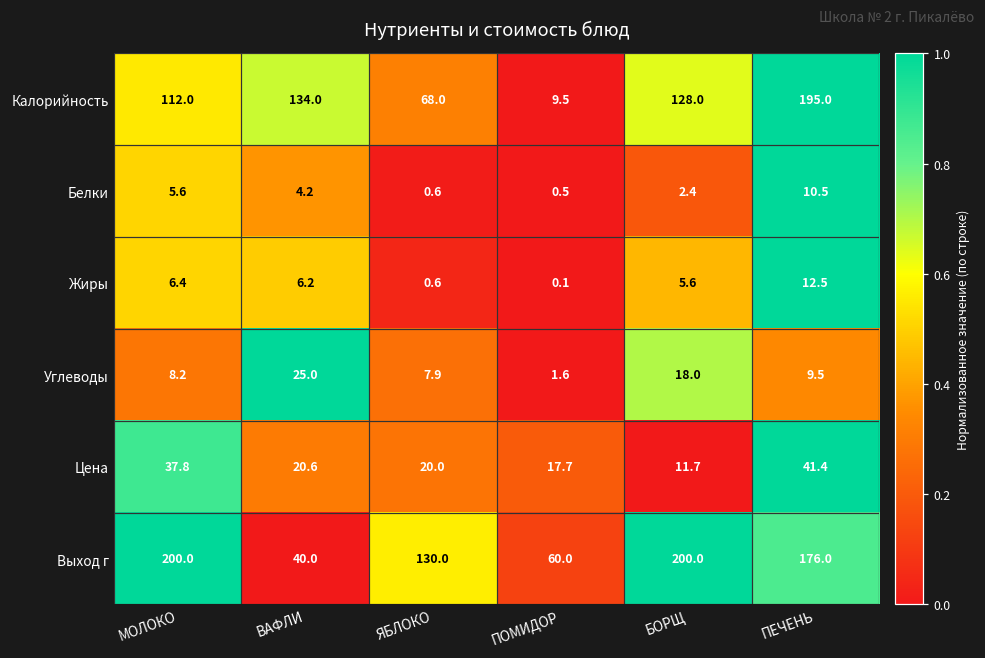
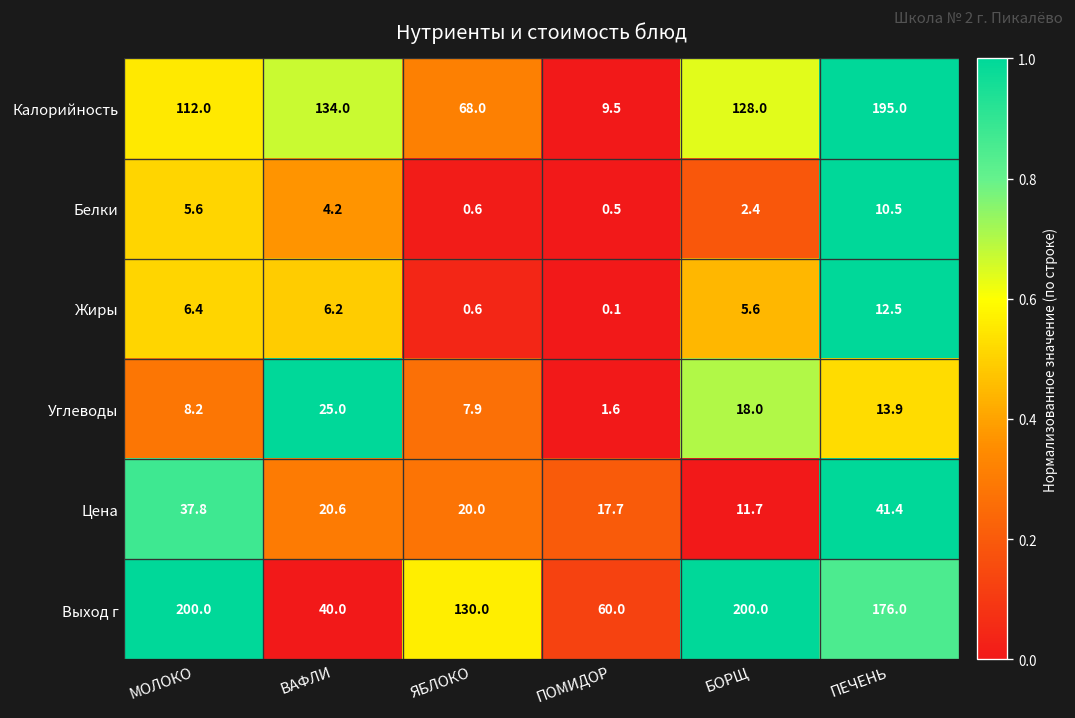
  {
    "Калорийность": {
      "МОЛОКО": 112.0,
      "ВАФЛИ": 134.0,
      "ЯБЛОКО": 68.0,
      "ПОМИДОР": 9.5,
      "БОРЩ": 128.0,
      "ПЕЧЕНЬ": 195.0
    },
    "Белки": {
      "МОЛОКО": 5.6,
      "ВАФЛИ": 4.2,
      "ЯБЛОКО": 0.6,
      "ПОМИДОР": 0.5,
      "БОРЩ": 2.4,
      "ПЕЧЕНЬ": 10.5
    },
    "Жиры": {
      "МОЛОКО": 6.4,
      "ВАФЛИ": 6.2,
      "ЯБЛОКО": 0.6,
      "ПОМИДОР": 0.1,
      "БОРЩ": 5.6,
      "ПЕЧЕНЬ": 12.5
    },
    "Углеводы": {
      "МОЛОКО": 8.2,
      "ВАФЛИ": 25.0,
      "ЯБЛОКО": 7.9,
      "ПОМИДОР": 1.6,
      "БОРЩ": 18.0,
-     "ПЕЧЕНЬ": 9.5
+     "ПЕЧЕНЬ": 13.9
    },
    "Цена": {
      "МОЛОКО": 37.8,
      "ВАФЛИ": 20.6,
      "ЯБЛОКО": 20.0,
      "ПОМИДОР": 17.7,
      "БОРЩ": 11.7,
      "ПЕЧЕНЬ": 41.4
    },
    "Выход г": {
      "МОЛОКО": 200.0,
      "ВАФЛИ": 40.0,
      "ЯБЛОКО": 130.0,
      "ПОМИДОР": 60.0,
      "БОРЩ": 200.0,
      "ПЕЧЕНЬ": 176.0
    }
  }
